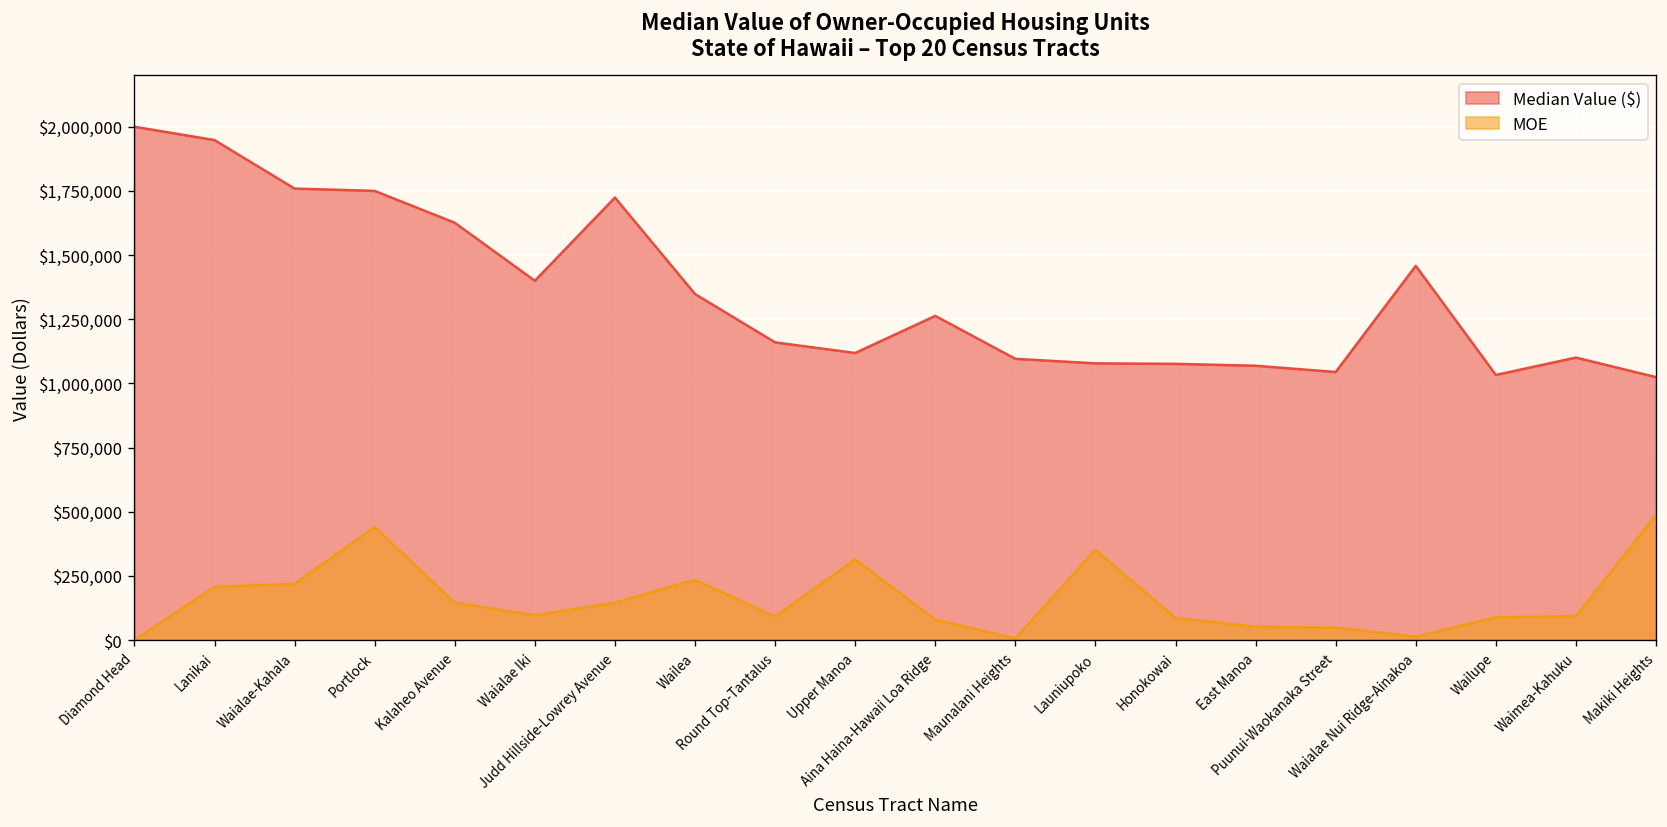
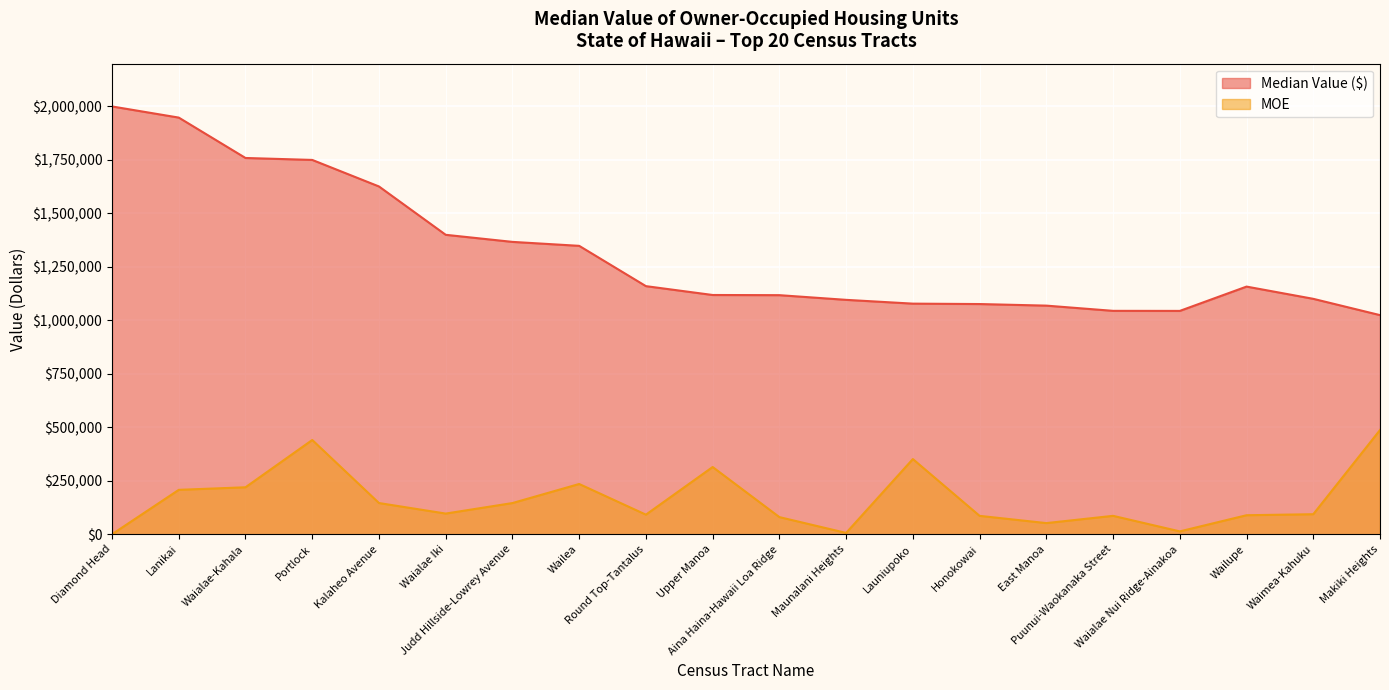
  {
    "Median Value ($)": {
      "Diamond Head": "$2,000,000",
      "Lanikai": "$1,950,000",
      "Waialae-Kahala": "$1,760,000",
      "Portlock": "$1,750,000",
      "Kalaheo Avenue": "$1,630,000",
      "Waialae Iki": "$1,400,000",
-     "Judd Hillside-Lowrey Avenue": "$1,720,000",
+     "Judd Hillside-Lowrey Avenue": "$1,370,000",
      "Wailea": "$1,350,000",
      "Round Top-Tantalus": "$1,160,000",
      "Upper Manoa": "$1,120,000",
-     "Aina Haina-Hawaii Loa Ridge": "$1,260,000",
+     "Aina Haina-Hawaii Loa Ridge": "$1,120,000",
      "Maunalani Heights": "$1,100,000",
      "Launiupoko": "$1,080,000",
      "Honokowai": "$1,080,000",
      "East Manoa": "$1,070,000",
      "Puunui-Waokanaka Street": "$1,040,000",
-     "Waialae Nui Ridge-Ainakoa": "$1,460,000",
-     "Wailupe": "$1,030,000",
+     "Waialae Nui Ridge-Ainakoa": "$1,040,000",
+     "Wailupe": "$1,160,000",
      "Waimea-Kahuku": "$1,100,000",
      "Makiki Heights": "$1,020,000"
    },
    "MOE": {
      "Diamond Head": "$0",
      "Lanikai": "$210,000",
      "Waialae-Kahala": "$220,000",
      "Portlock": "$440,000",
      "Kalaheo Avenue": "$150,000",
      "Waialae Iki": "$100,000",
      "Judd Hillside-Lowrey Avenue": "$150,000",
      "Wailea": "$230,000",
      "Round Top-Tantalus": "$90,000",
      "Upper Manoa": "$310,000",
      "Aina Haina-Hawaii Loa Ridge": "$80,000",
      "Maunalani Heights": "$10,000",
      "Launiupoko": "$350,000",
      "Honokowai": "$90,000",
      "East Manoa": "$50,000",
-     "Puunui-Waokanaka Street": "$50,000",
+     "Puunui-Waokanaka Street": "$90,000",
      "Waialae Nui Ridge-Ainakoa": "$10,000",
      "Wailupe": "$90,000",
      "Waimea-Kahuku": "$90,000",
      "Makiki Heights": "$490,000"
    }
  }
